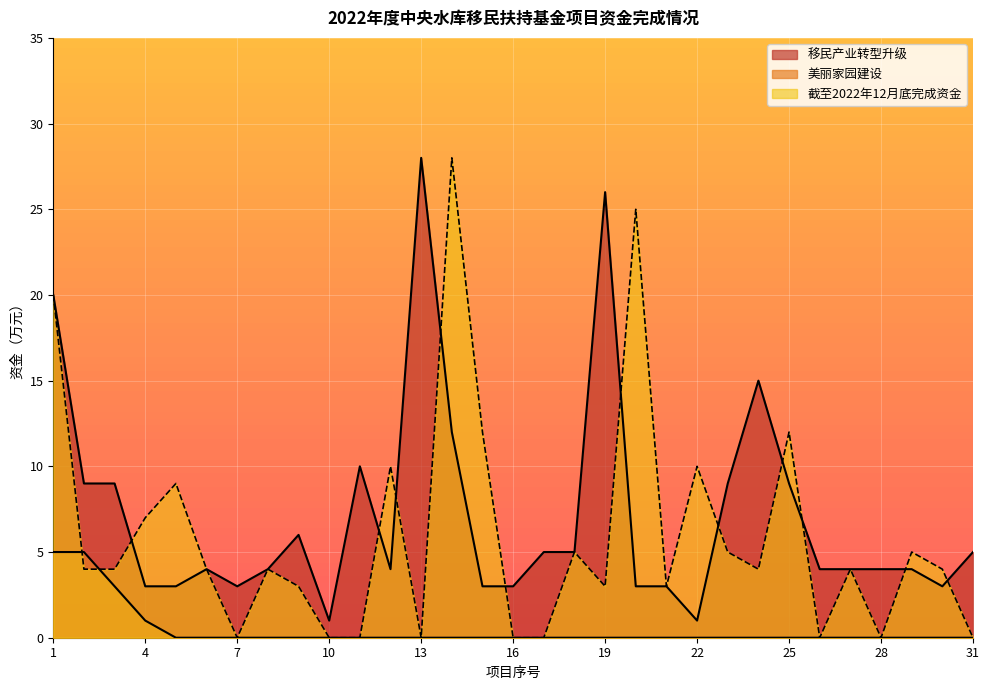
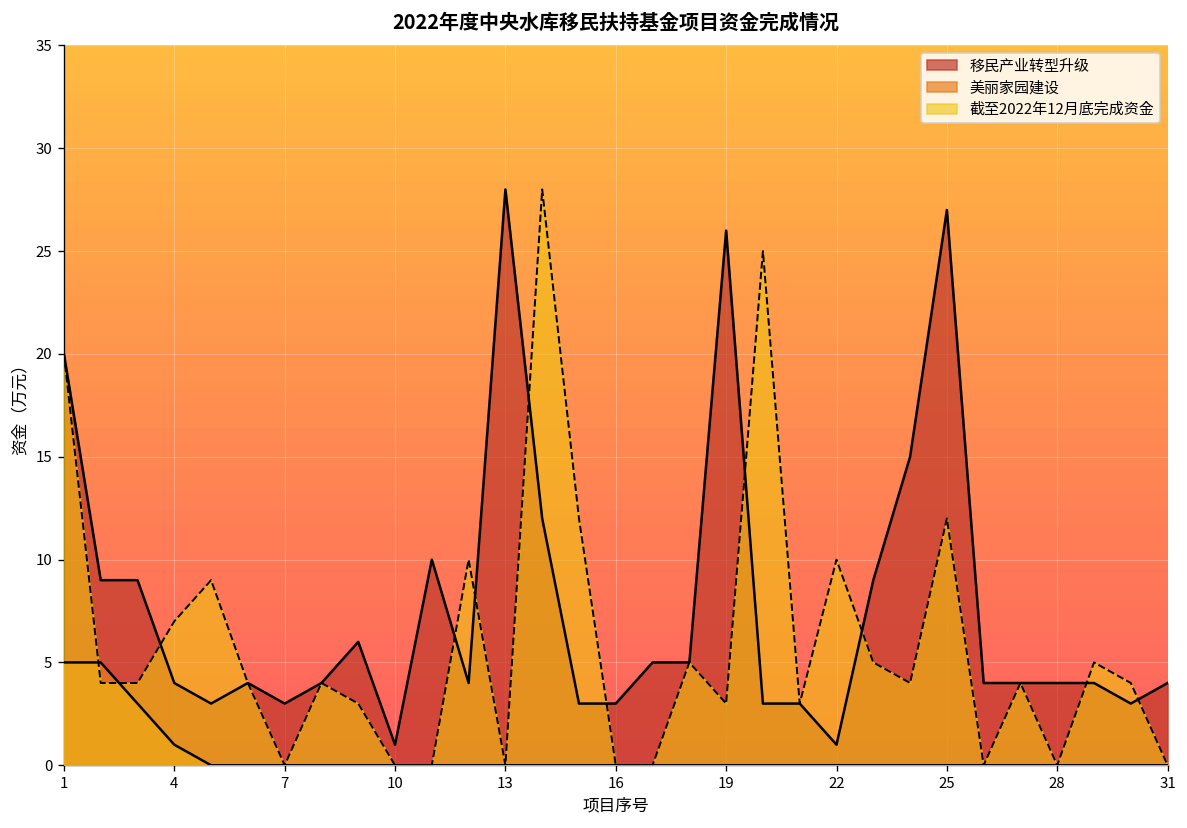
  {
    "移民产业转型升级": {
-     "4": 3,
+     "4": 4,
      "7": 3,
      "10": 1,
      "13": 28,
      "16": 3,
      "19": 26,
      "22": 1,
-     "25": 9,
+     "25": 27,
      "28": 4,
-     "31": 5
+     "31": 4
    },
    "美丽家园建设": {
      "1": 5,
      "4": 1,
      "19": 0,
      "22": 0,
      "25": 0
    },
    "截至2022年12月底完成资金": {
      "4": 7,
      "19": 3,
      "22": 10,
      "25": 12
    }
  }
